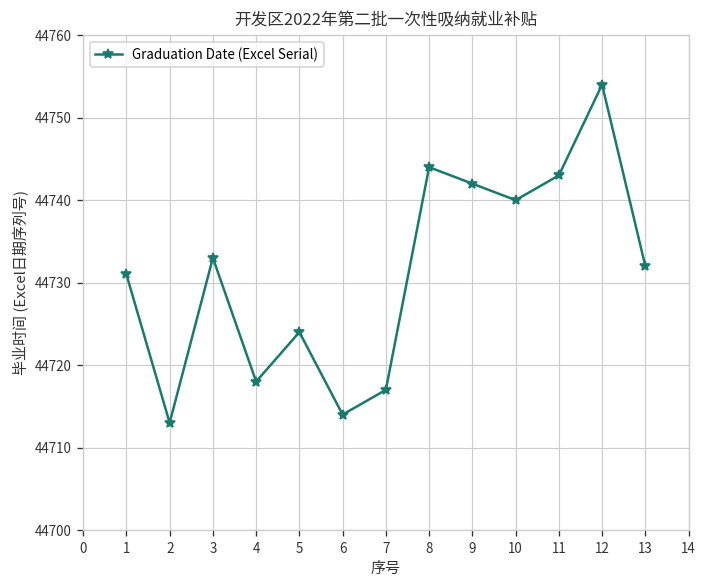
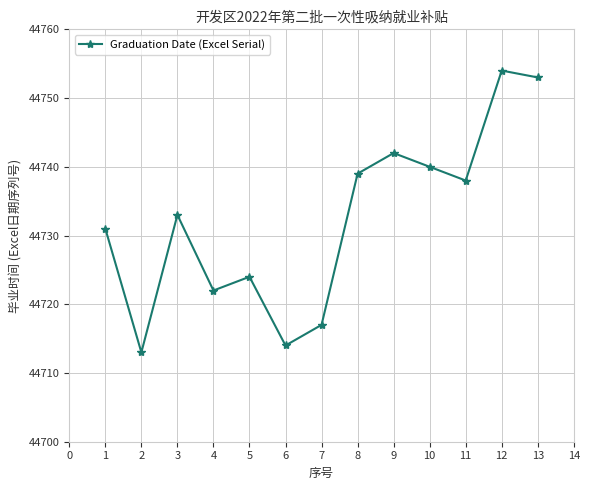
  {
    "1": 44731,
    "2": 44713,
    "3": 44733,
-   "4": 44718,
+   "4": 44722,
    "5": 44724,
    "6": 44714,
    "7": 44717,
-   "8": 44744,
+   "8": 44739,
    "9": 44742,
    "10": 44740,
-   "11": 44743,
+   "11": 44738,
    "12": 44754,
-   "13": 44732
+   "13": 44753
  }
